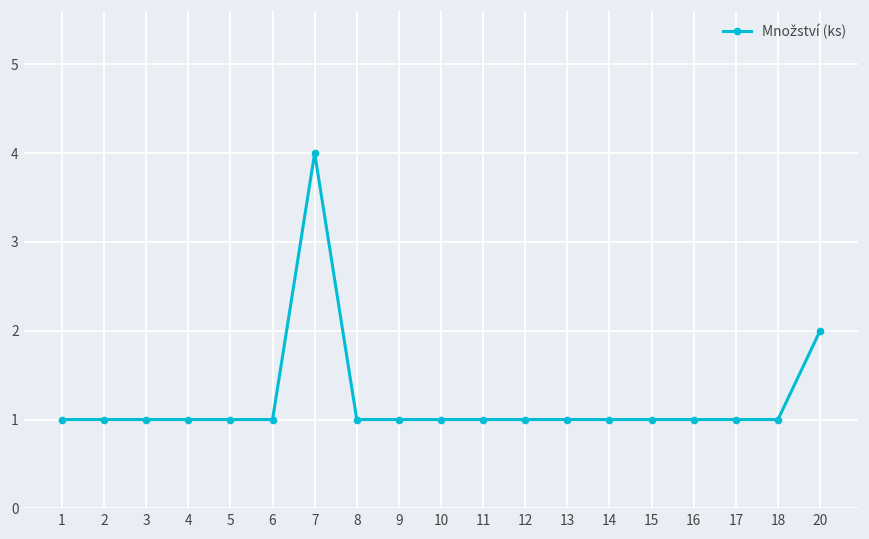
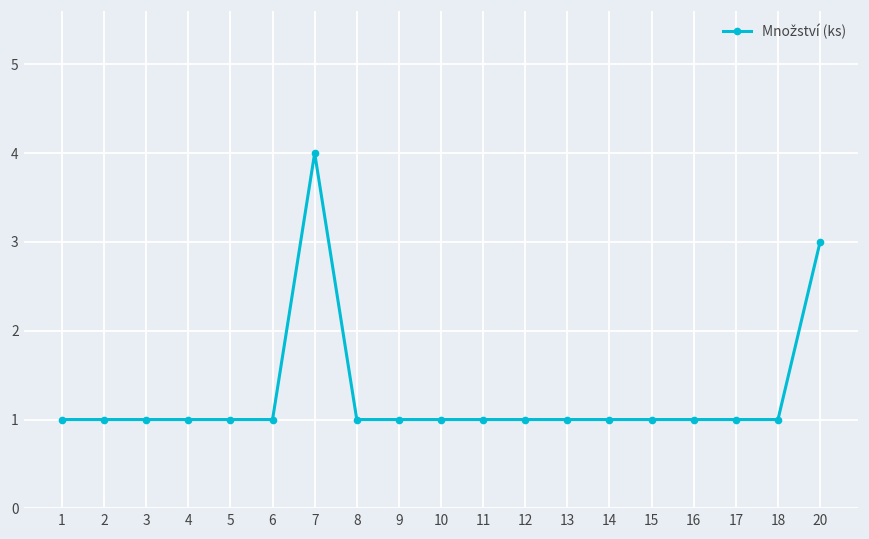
  {
    "1": 1,
    "2": 1,
    "3": 1,
    "4": 1,
    "5": 1,
    "6": 1,
    "7": 4,
    "8": 1,
    "9": 1,
    "10": 1,
    "11": 1,
    "12": 1,
    "13": 1,
    "14": 1,
    "15": 1,
    "16": 1,
    "17": 1,
    "18": 1,
-   "20": 2
+   "20": 3
  }
